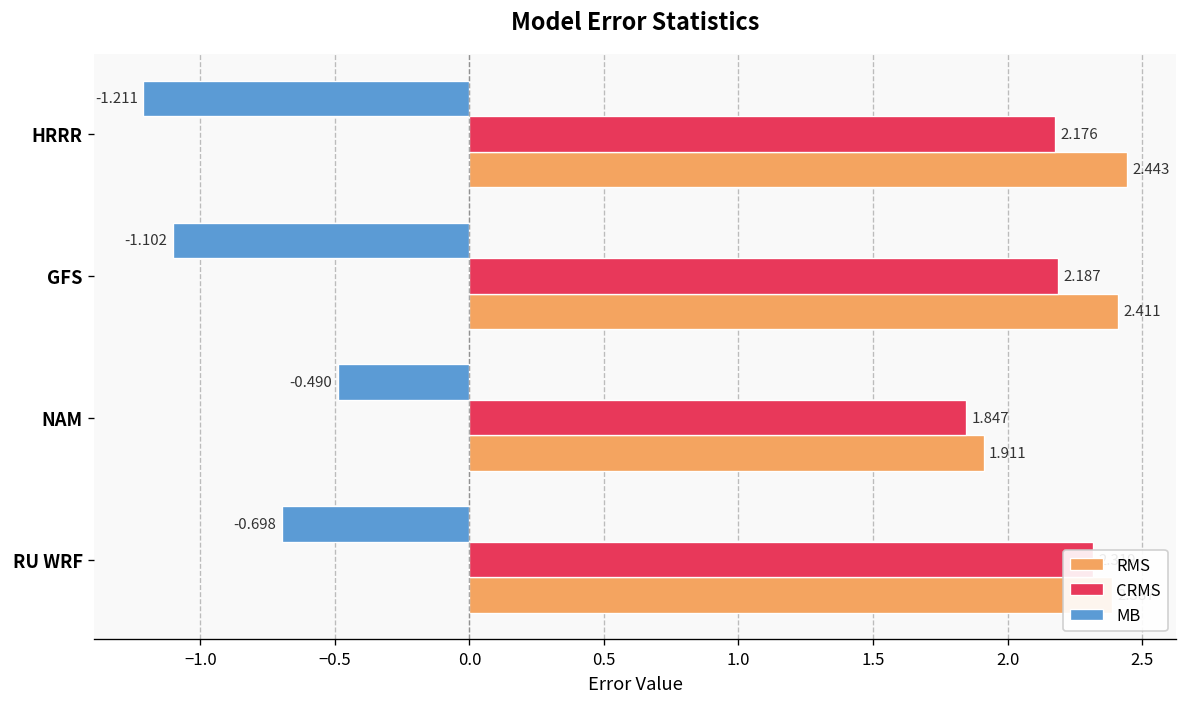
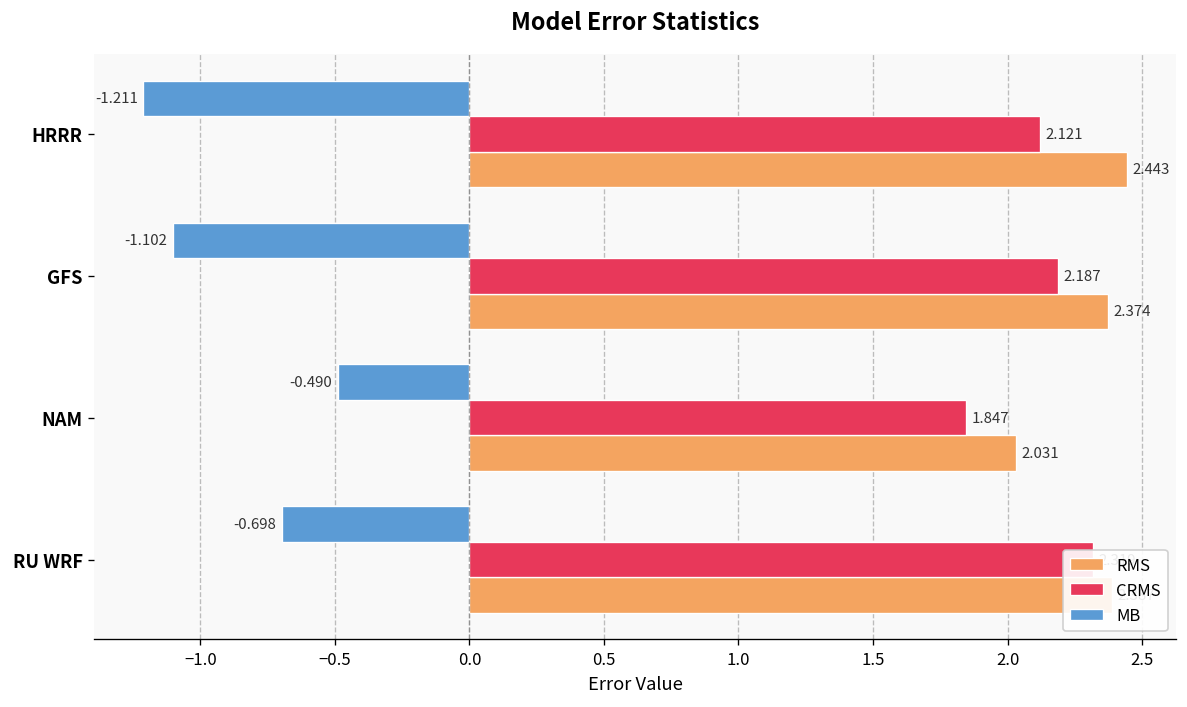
  {
    "RMS": {
      "HRRR": 2.443,
-     "GFS": 2.411,
-     "NAM": 1.911
+     "GFS": 2.374,
+     "NAM": 2.031
    },
    "CRMS": {
-     "HRRR": 2.176,
+     "HRRR": 2.121,
      "GFS": 2.187,
      "NAM": 1.847
    },
    "MB": {
      "HRRR": -1.211,
      "GFS": -1.102,
      "NAM": -0.490,
      "RU WRF": -0.698
    }
  }
